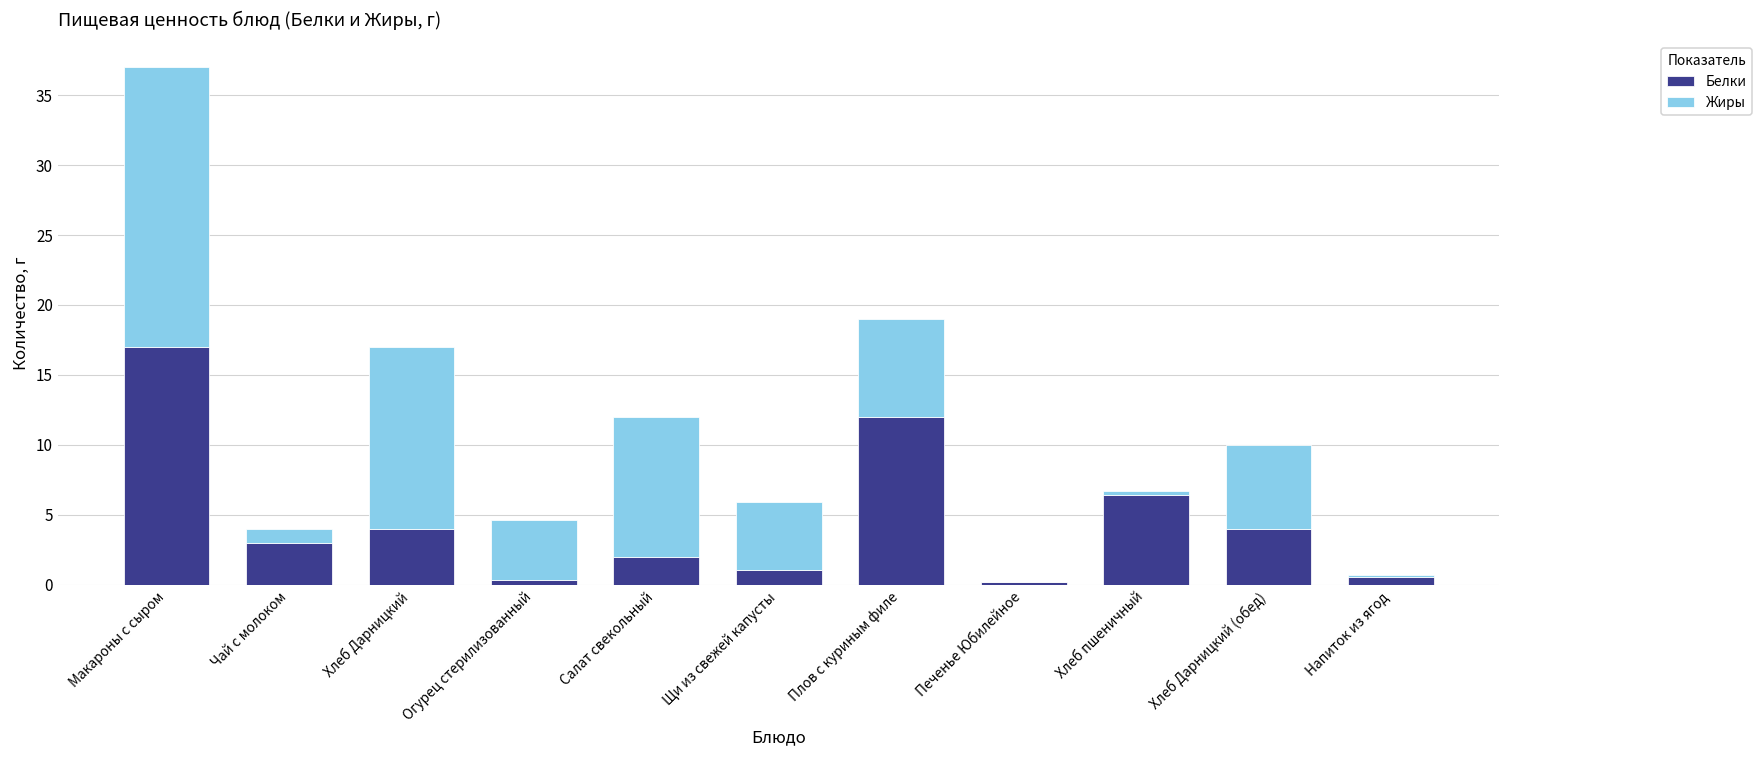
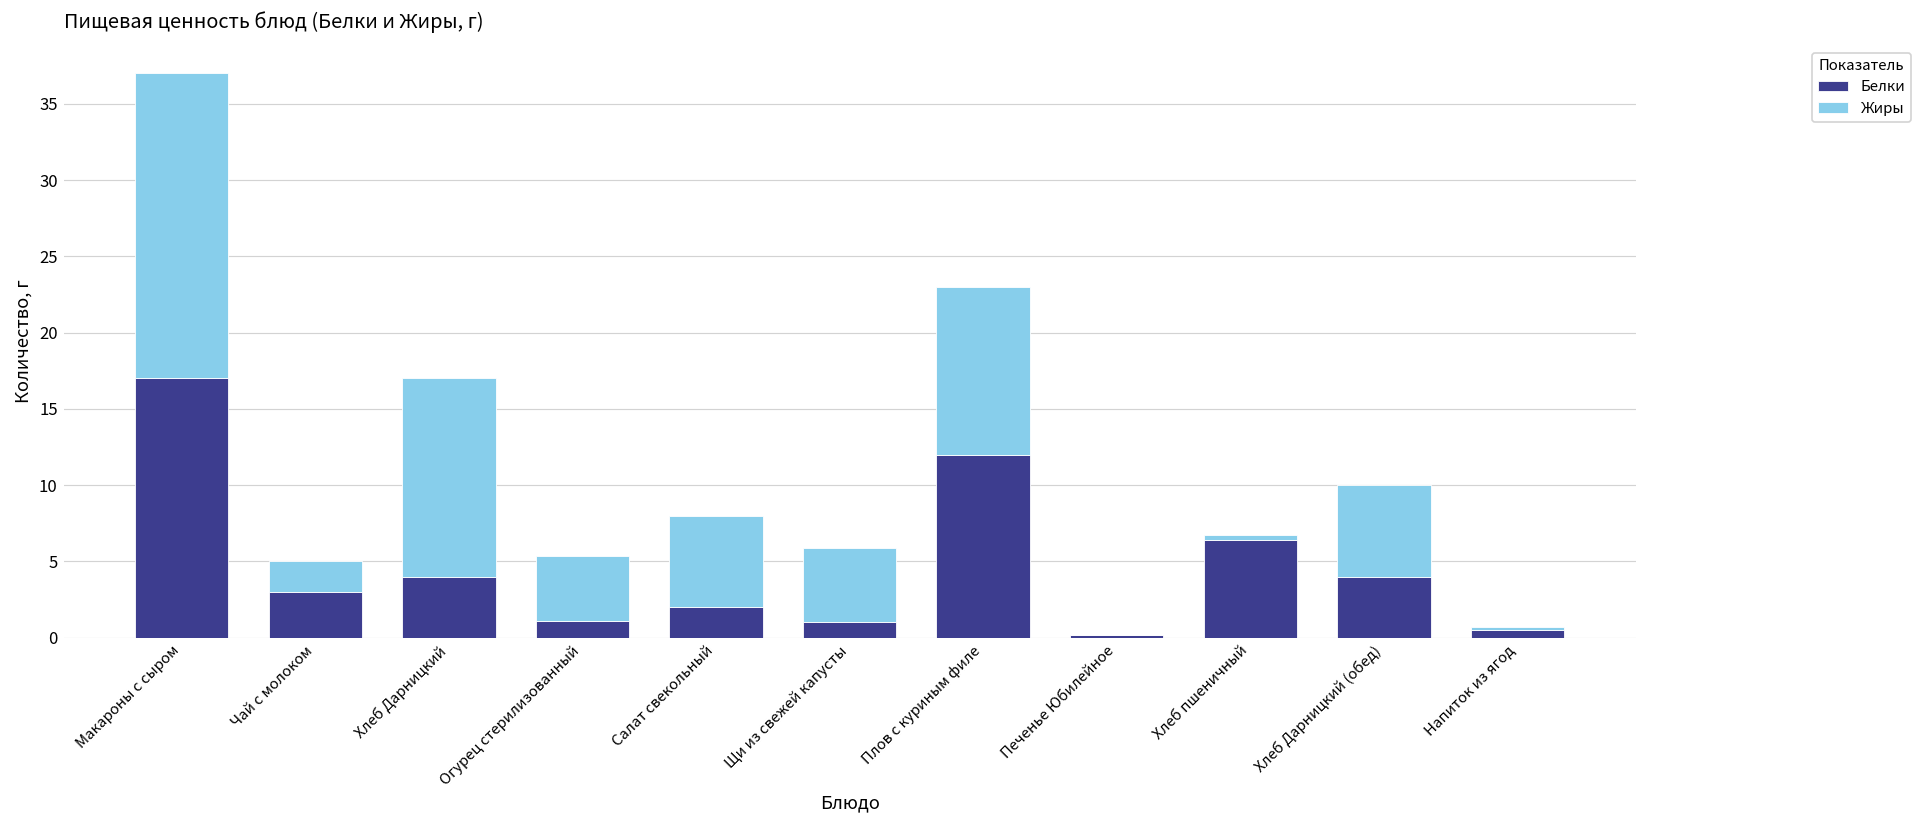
  {
    "Белки": {
      "Макароны с сыром": 17.0,
      "Чай с молоком": 3.0,
      "Хлеб Дарницкий": 4.0,
-     "Огурец стерилизованный": 0.3,
+     "Огурец стерилизованный": 1.1,
      "Салат свекольный": 2.0,
      "Щи из свежей капусты": 1.0,
      "Плов с куриным филе": 12.0,
      "Хлеб пшеничный": 6.4,
      "Хлеб Дарницкий (обед)": 4.0,
      "Напиток из ягод": 0.5
    },
    "Жиры": {
      "Макароны с сыром": 20,
-     "Чай с молоком": 1,
+     "Чай с молоком": 2,
      "Хлеб Дарницкий": 13,
      "Огурец стерилизованный": 4.3,
-     "Салат свекольный": 10,
+     "Салат свекольный": 6,
      "Щи из свежей капусты": 5,
-     "Плов с куриным филе": 7,
+     "Плов с куриным филе": 11,
      "Печенье Юбилейное": 0,
      "Хлеб пшеничный": 0.3,
      "Хлеб Дарницкий (обед)": 6
    }
  }
